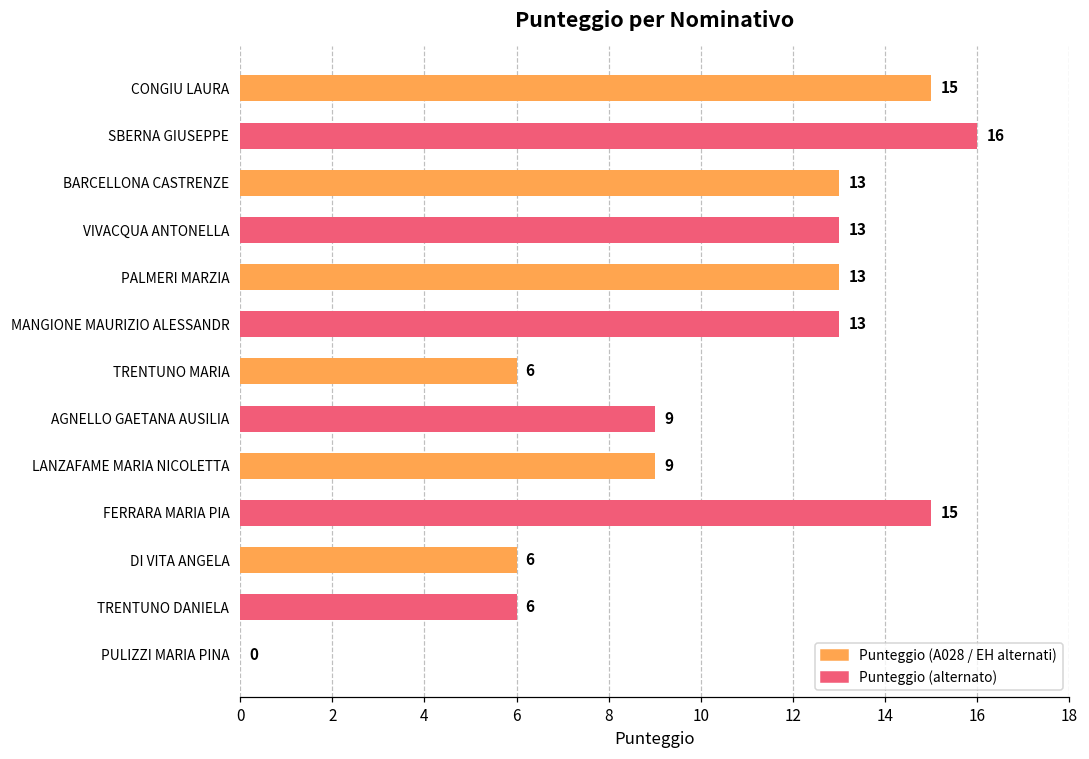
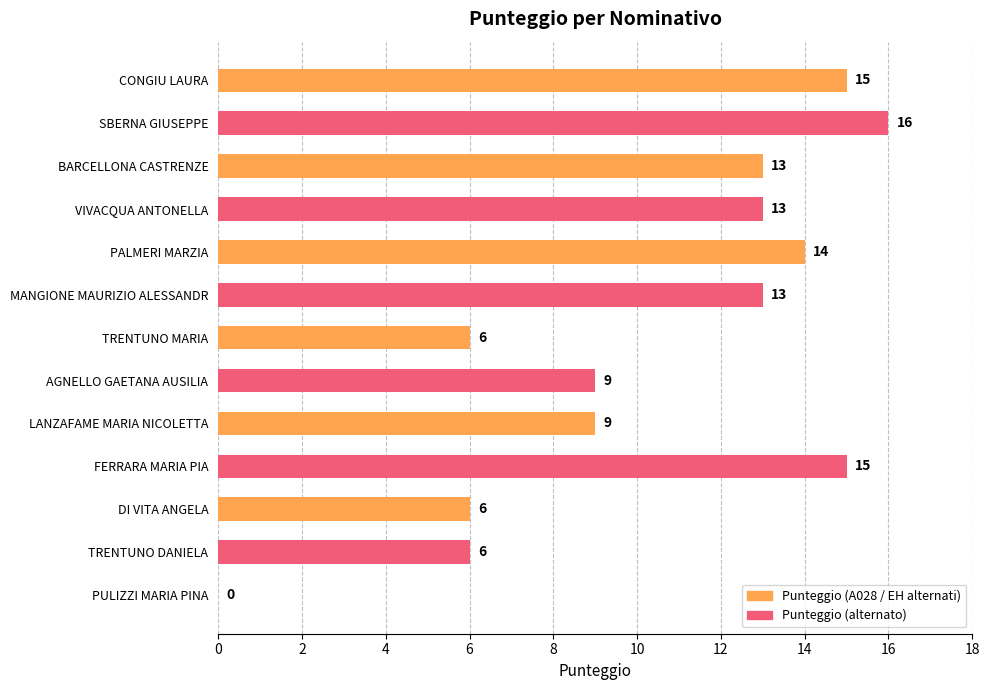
  {
    "CONGIU LAURA": 15,
    "SBERNA GIUSEPPE": 16,
    "BARCELLONA CASTRENZE": 13,
    "VIVACQUA ANTONELLA": 13,
-   "PALMERI MARZIA": 13,
+   "PALMERI MARZIA": 14,
    "MANGIONE MAURIZIO ALESSANDR": 13,
    "TRENTUNO MARIA": 6,
    "AGNELLO GAETANA AUSILIA": 9,
    "LANZAFAME MARIA NICOLETTA": 9,
    "FERRARA MARIA PIA": 15,
    "DI VITA ANGELA": 6,
    "TRENTUNO DANIELA": 6,
    "PULIZZI MARIA PINA": 0
  }
